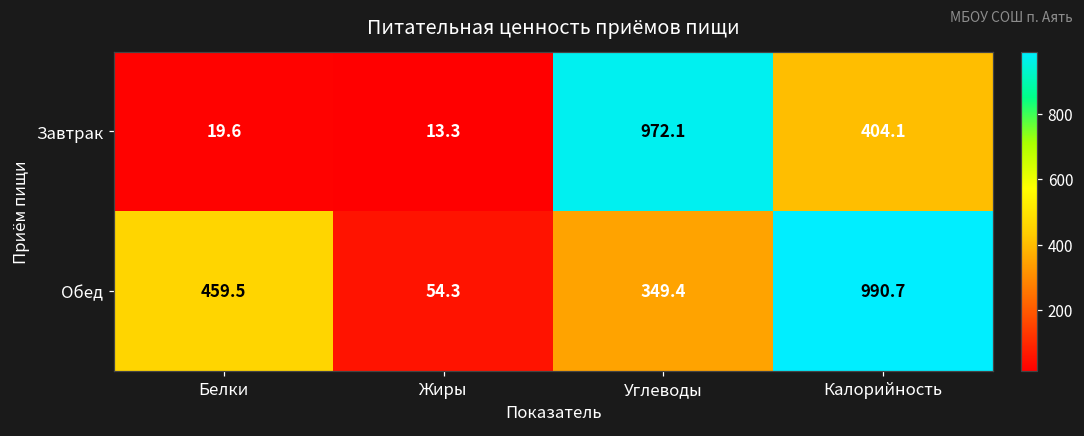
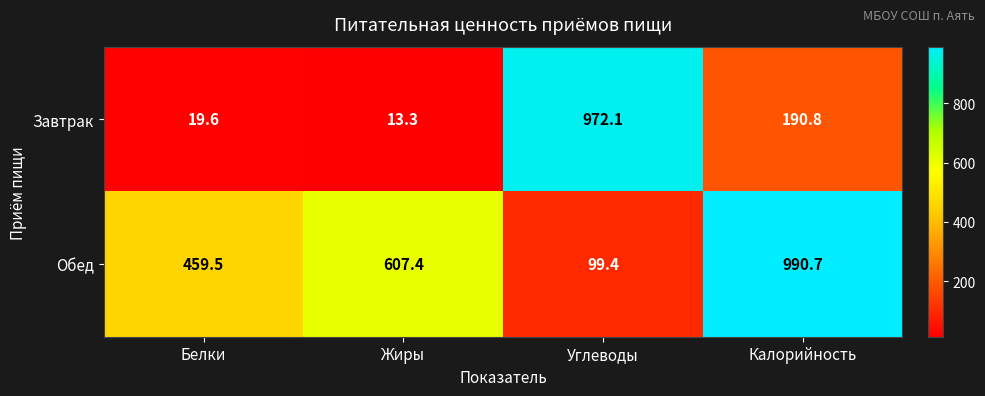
  {
    "Завтрак": {
      "Белки": 19.6,
      "Жиры": 13.3,
      "Углеводы": 972.1,
-     "Калорийность": 404.1
+     "Калорийность": 190.8
    },
    "Обед": {
      "Белки": 459.5,
-     "Жиры": 54.3,
-     "Углеводы": 349.4,
+     "Жиры": 607.4,
+     "Углеводы": 99.4,
      "Калорийность": 990.7
    }
  }
